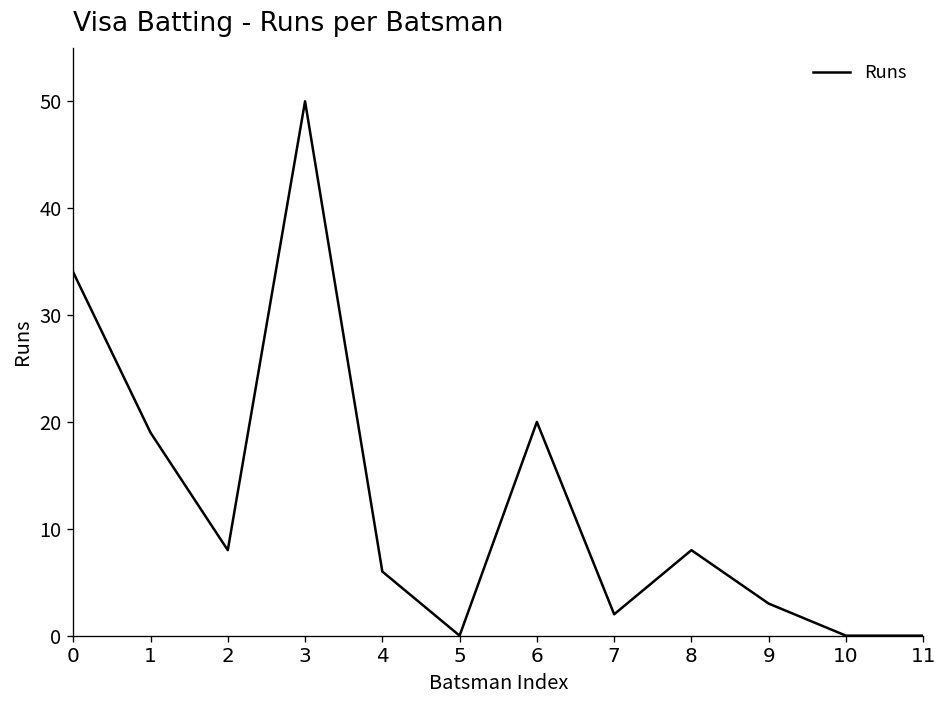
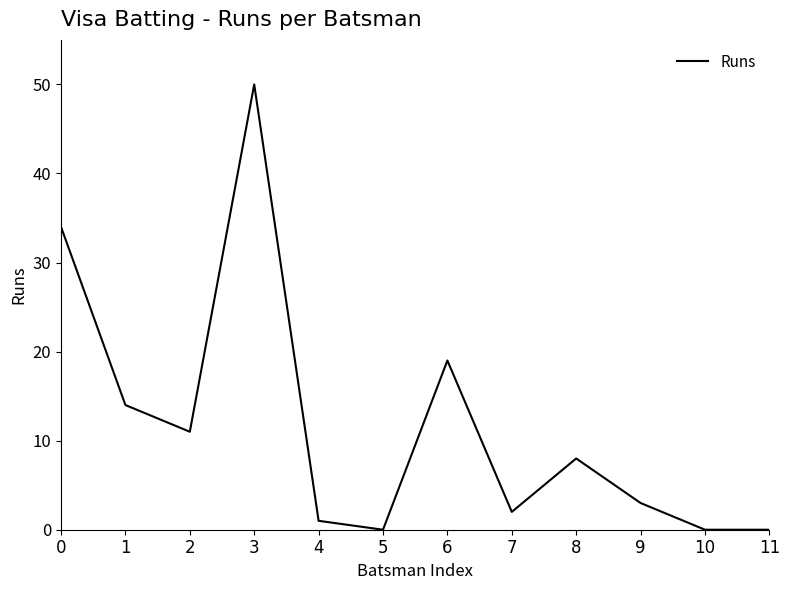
  {
    "0": 34,
-   "1": 19,
-   "2": 8,
+   "1": 14,
+   "2": 11,
    "3": 50,
-   "4": 6,
+   "4": 1,
    "5": 0,
-   "6": 20,
+   "6": 19,
    "7": 2,
    "8": 8,
    "9": 3,
    "10": 0,
    "11": 0
  }
